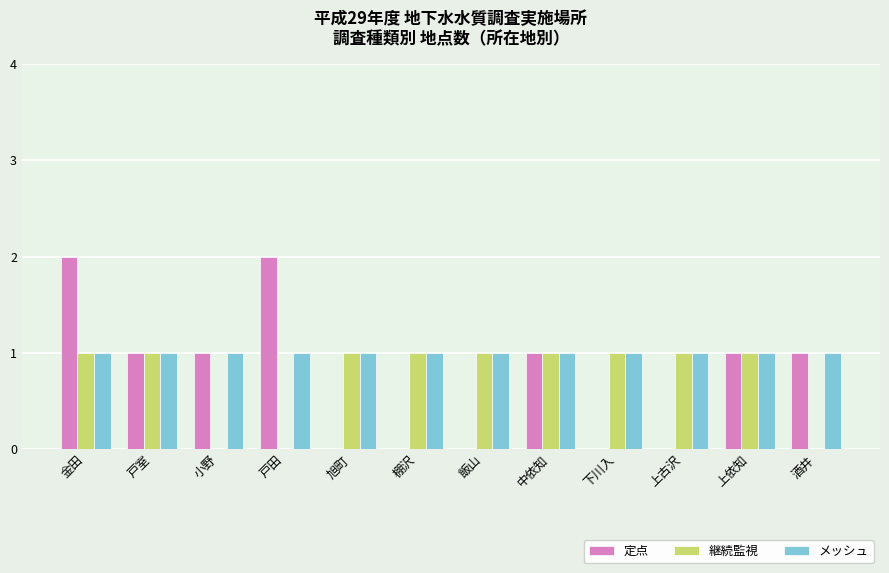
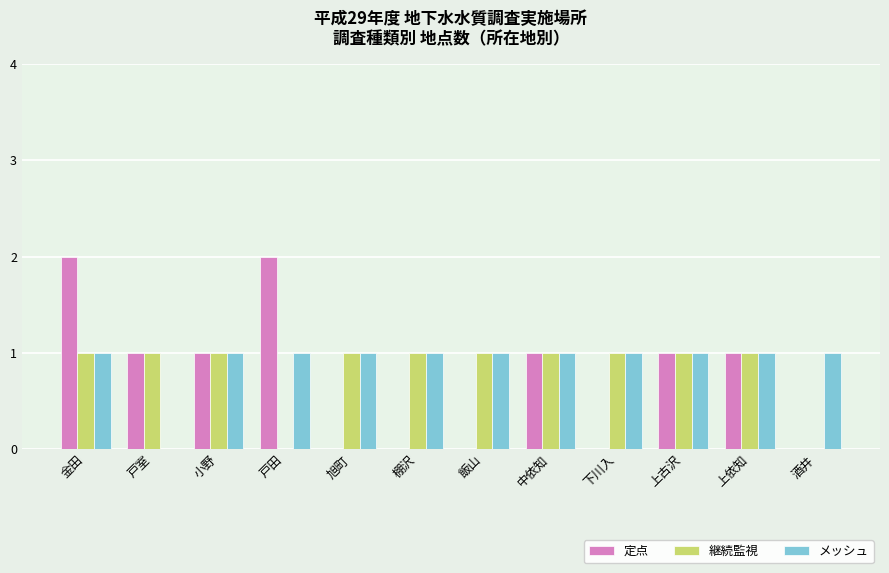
  {
    "定点": {
      "金田": 2,
      "戸室": 1,
      "小野": 1,
      "戸田": 2,
      "旭町": 0,
      "棚沢": 0,
      "飯山": 0,
      "中依知": 1,
      "下川入": 0,
-     "上古沢": 0,
+     "上古沢": 1,
      "上依知": 1,
-     "酒井": 1
+     "酒井": 0
    },
    "継続監視": {
      "金田": 1,
      "戸室": 1,
-     "小野": 0,
+     "小野": 1,
      "戸田": 0,
      "旭町": 1,
      "棚沢": 1,
      "飯山": 1,
      "中依知": 1,
      "下川入": 1,
      "上古沢": 1,
      "上依知": 1,
      "酒井": 0
    },
    "メッシュ": {
      "金田": 1,
-     "戸室": 1,
+     "戸室": 0,
      "小野": 1,
      "戸田": 1,
      "旭町": 1,
      "棚沢": 1,
      "飯山": 1,
      "中依知": 1,
      "下川入": 1,
      "上古沢": 1,
      "上依知": 1,
      "酒井": 1
    }
  }
